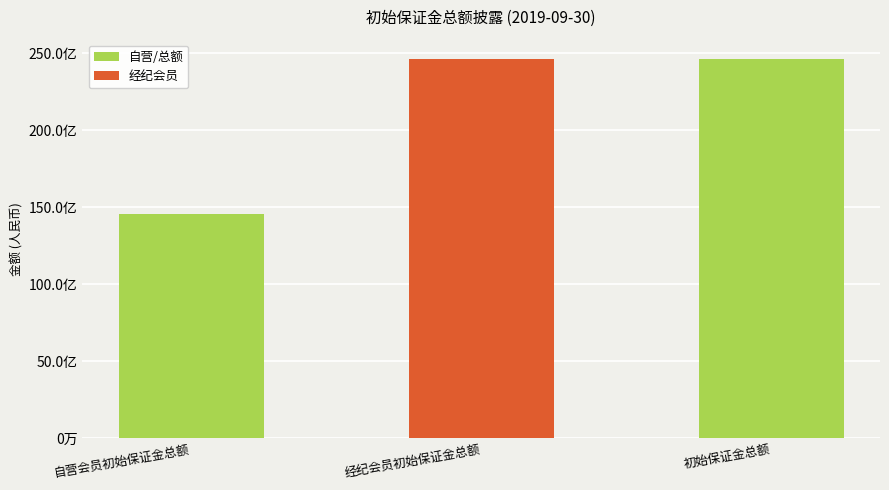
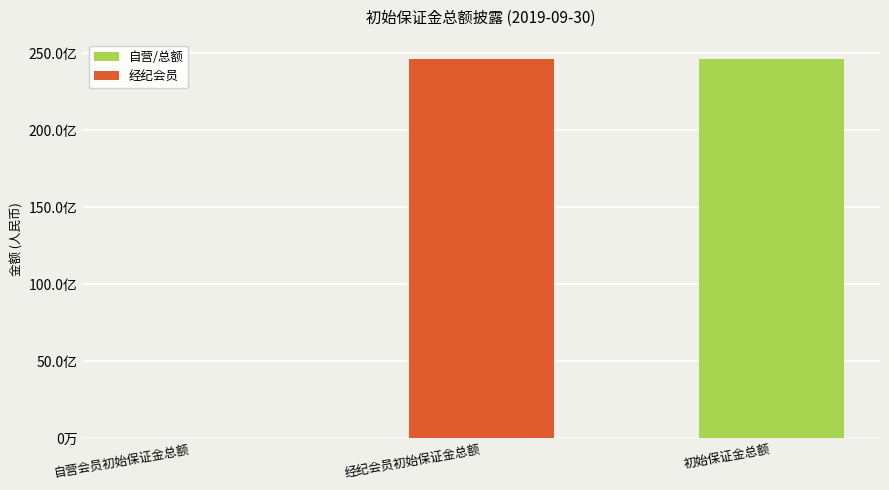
  {
-   "自营会员初始保证金总额": "146亿",
+   "自营会员初始保证金总额": "0亿",
    "经纪会员初始保证金总额": "246亿",
    "初始保证金总额": "246亿"
  }
